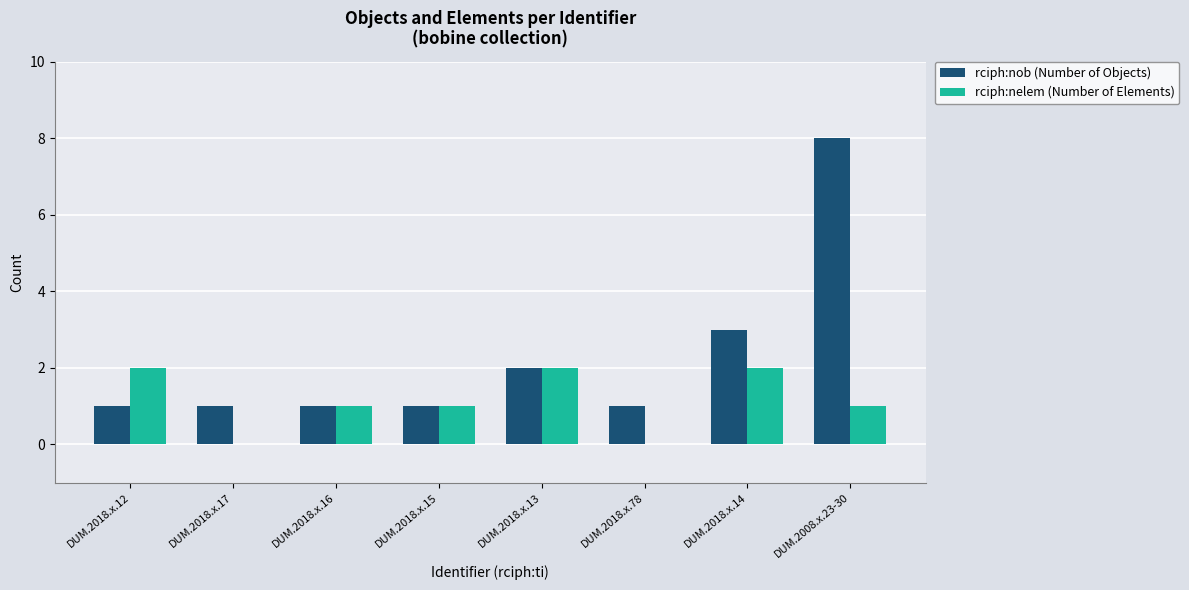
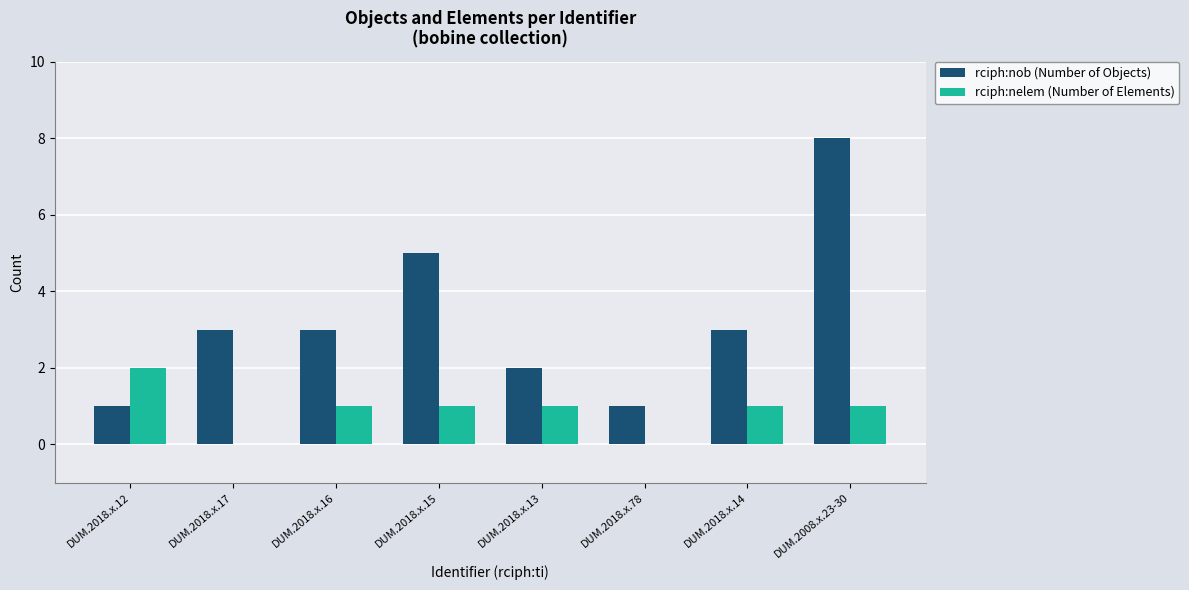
  {
    "rciph:nob (Number of Objects)": {
      "DUM.2018.x.12": 1,
-     "DUM.2018.x.17": 1,
-     "DUM.2018.x.16": 1,
-     "DUM.2018.x.15": 1,
+     "DUM.2018.x.17": 3,
+     "DUM.2018.x.16": 3,
+     "DUM.2018.x.15": 5,
      "DUM.2018.x.13": 2,
      "DUM.2018.x.78": 1,
      "DUM.2018.x.14": 3,
      "DUM.2008.x.23-30": 8
    },
    "rciph:nelem (Number of Elements)": {
      "DUM.2018.x.12": 2,
      "DUM.2018.x.17": 0,
      "DUM.2018.x.16": 1,
      "DUM.2018.x.15": 1,
-     "DUM.2018.x.13": 2,
+     "DUM.2018.x.13": 1,
      "DUM.2018.x.78": 0,
-     "DUM.2018.x.14": 2,
+     "DUM.2018.x.14": 1,
      "DUM.2008.x.23-30": 1
    }
  }
